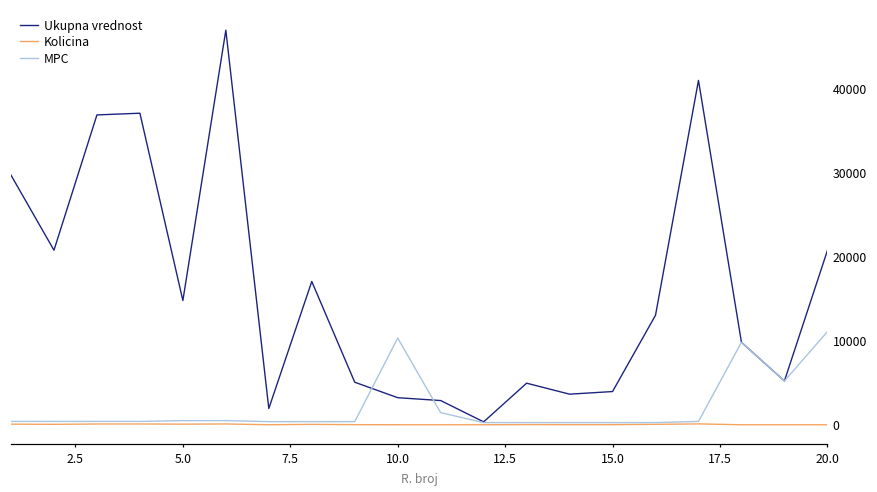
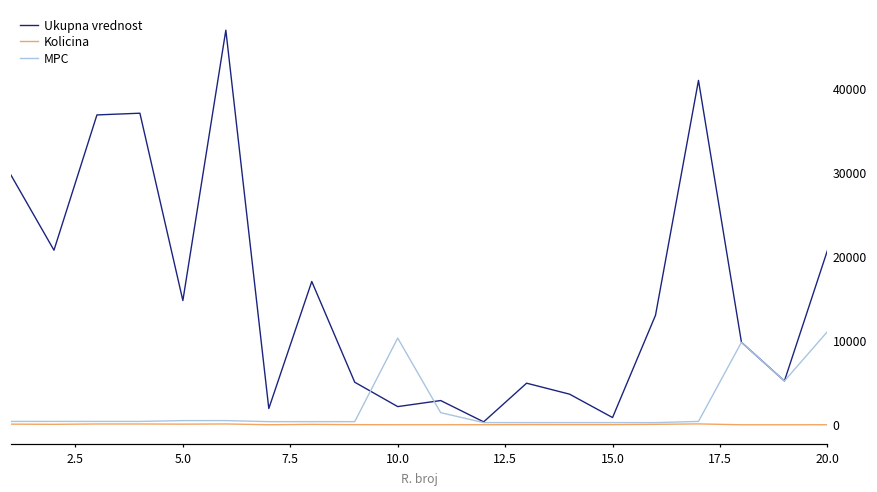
  {
    "Ukupna vrednost": {
      "5.0": 15000,
-     "10.0": 3000,
-     "15.0": 4000,
+     "10.0": 2000,
+     "15.0": 1000,
      "20.0": 21000
    },
    "Kolicina": {
      "5.0": 0,
      "10.0": 0,
      "20.0": 0
    },
    "MPC": {
      "5.0": 0,
      "10.0": 10000,
      "20.0": 11000
    }
  }
